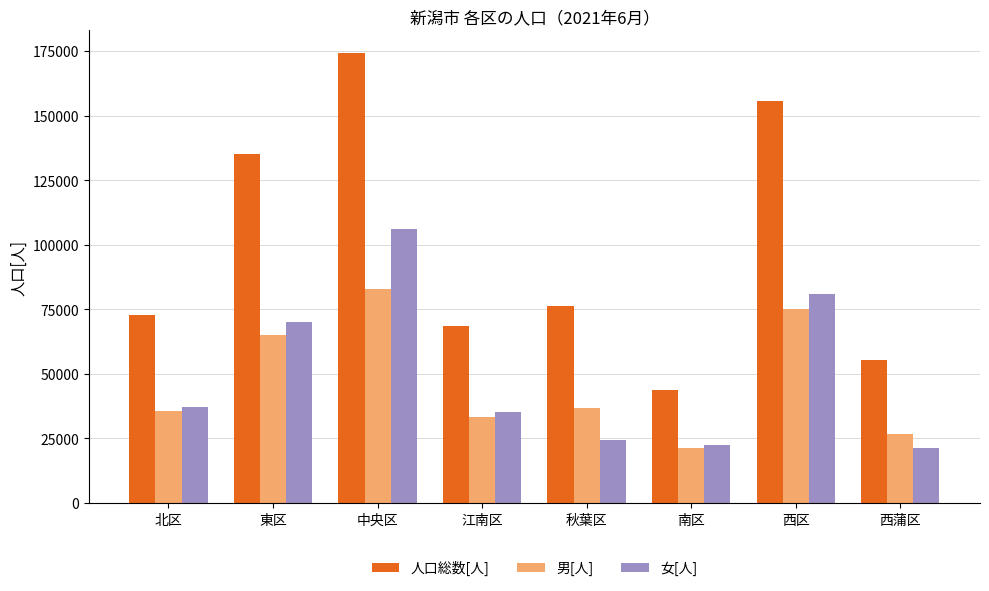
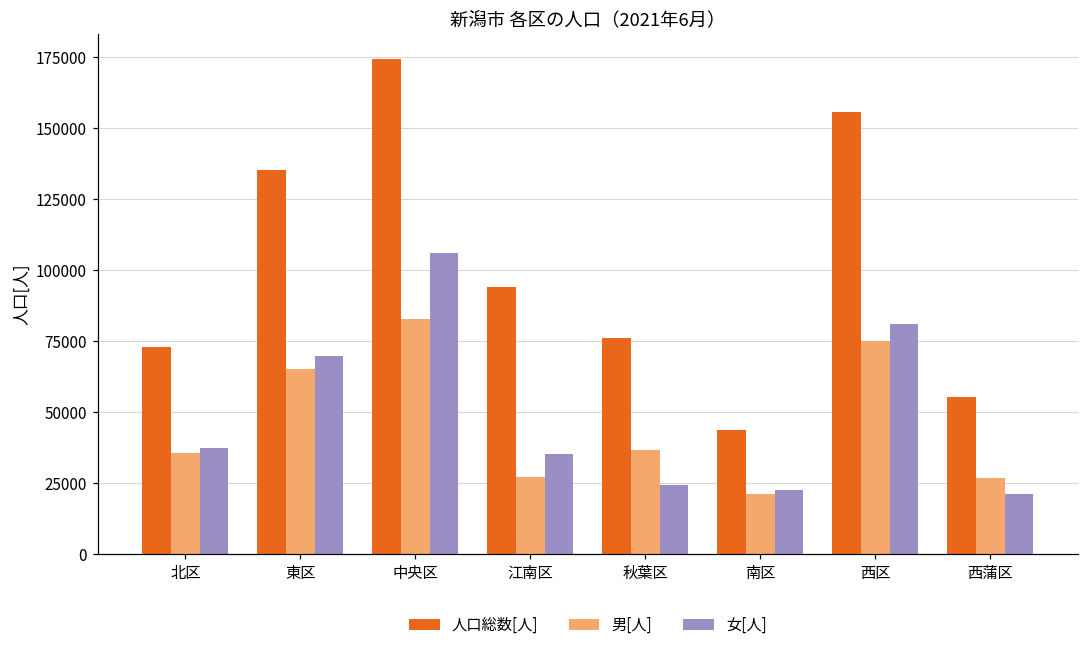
  {
    "人口総数[人]": {
      "北区": 73000,
      "東区": 135000,
      "中央区": 174000,
-     "江南区": 68000,
+     "江南区": 94000,
      "秋葉区": 76000,
      "南区": 44000,
      "西区": 156000,
      "西蒲区": 55000
    },
    "男[人]": {
      "北区": 36000,
      "東区": 65000,
      "中央区": 83000,
-     "江南区": 33000,
+     "江南区": 27000,
      "秋葉区": 37000,
      "南区": 21000,
      "西区": 75000,
      "西蒲区": 27000
    },
    "女[人]": {
      "北区": 37000,
      "東区": 70000,
      "中央区": 106000,
      "江南区": 35000,
      "秋葉区": 24000,
      "南区": 23000,
      "西区": 81000,
      "西蒲区": 21000
    }
  }
